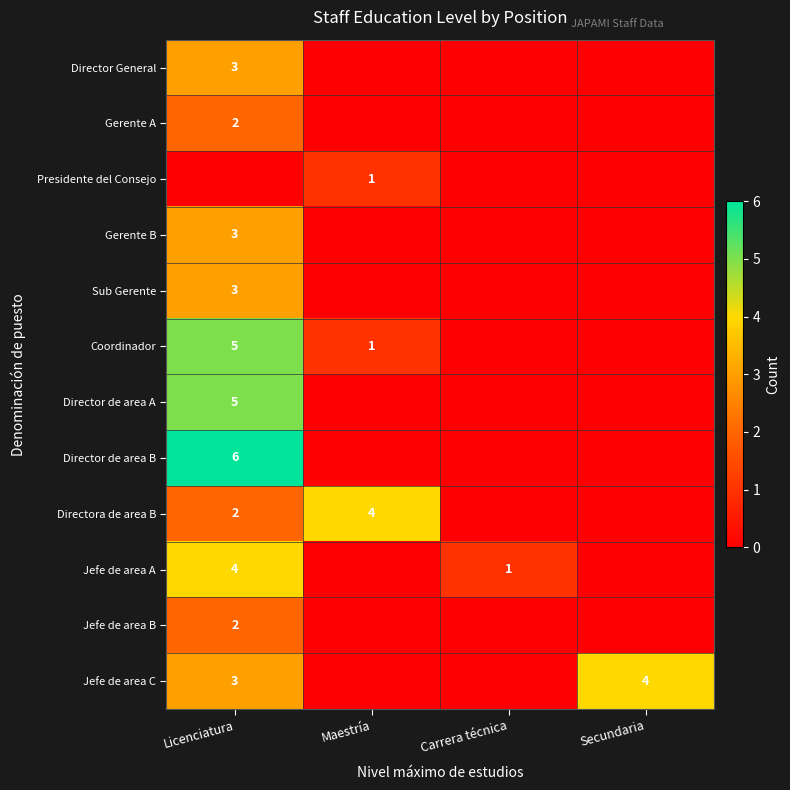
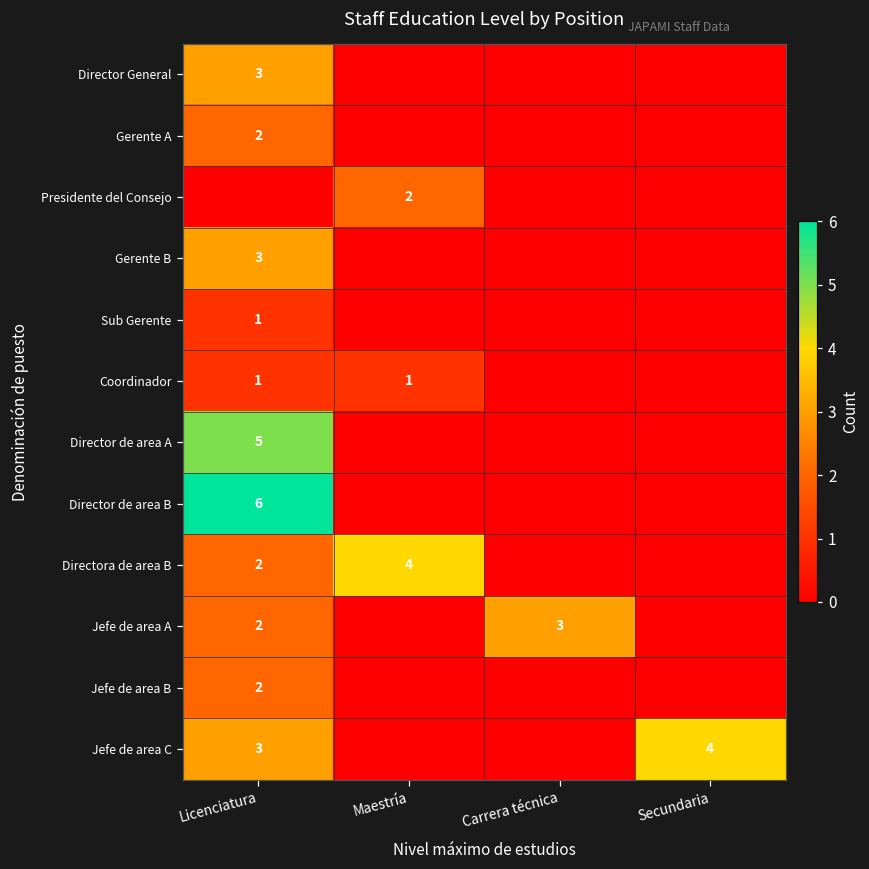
  {
    "Director General": {
      "Licenciatura": 3
    },
    "Gerente A": {
      "Licenciatura": 2
    },
    "Presidente del Consejo": {
-     "Maestría": 1
+     "Maestría": 2
    },
    "Gerente B": {
      "Licenciatura": 3
    },
    "Sub Gerente": {
-     "Licenciatura": 3
+     "Licenciatura": 1
    },
    "Coordinador": {
-     "Licenciatura": 5,
+     "Licenciatura": 1,
      "Maestría": 1
    },
    "Director de area A": {
      "Licenciatura": 5
    },
    "Director de area B": {
      "Licenciatura": 6
    },
    "Directora de area B": {
      "Licenciatura": 2,
      "Maestría": 4
    },
    "Jefe de area A": {
-     "Licenciatura": 4,
-     "Carrera técnica": 1
+     "Licenciatura": 2,
+     "Carrera técnica": 3
    },
    "Jefe de area B": {
      "Licenciatura": 2
    },
    "Jefe de area C": {
      "Licenciatura": 3,
      "Secundaria": 4
    }
  }
